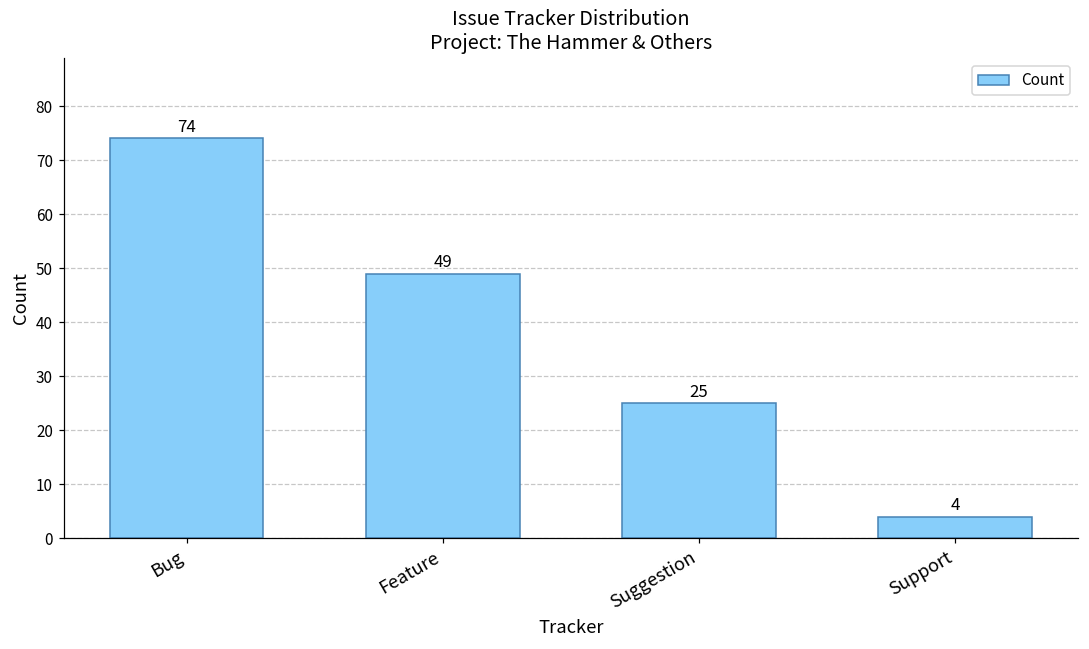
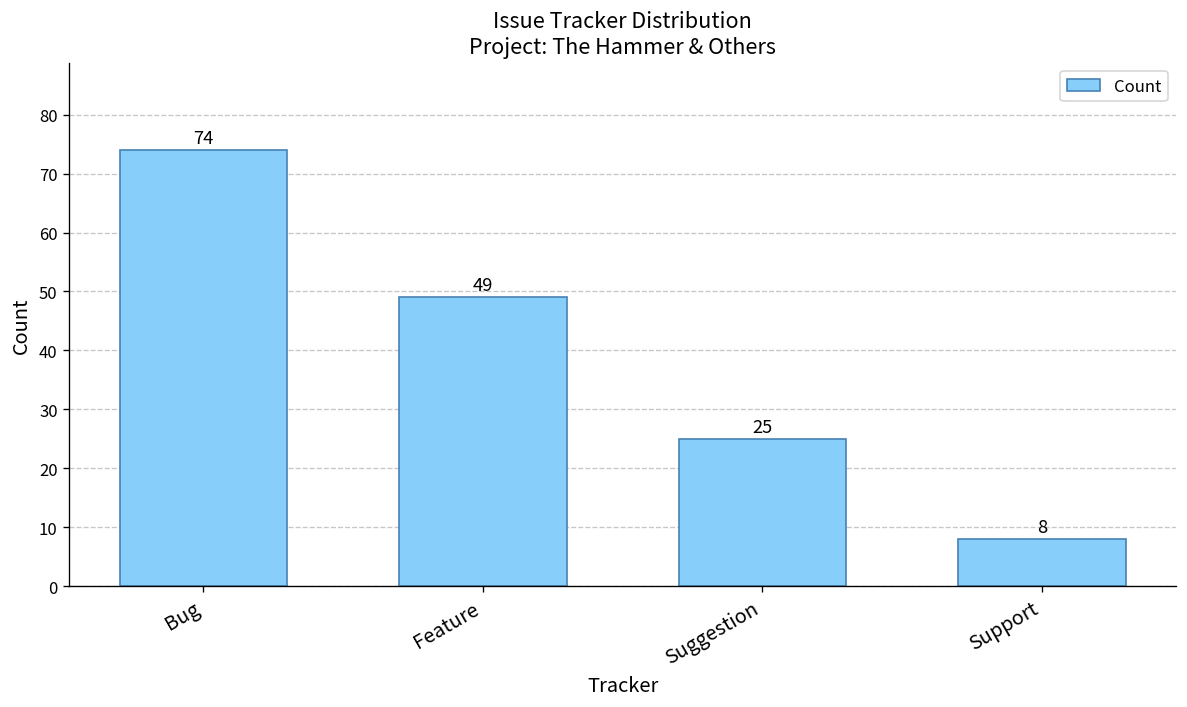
  {
    "Bug": 74,
    "Feature": 49,
    "Suggestion": 25,
-   "Support": 4
+   "Support": 8
  }
